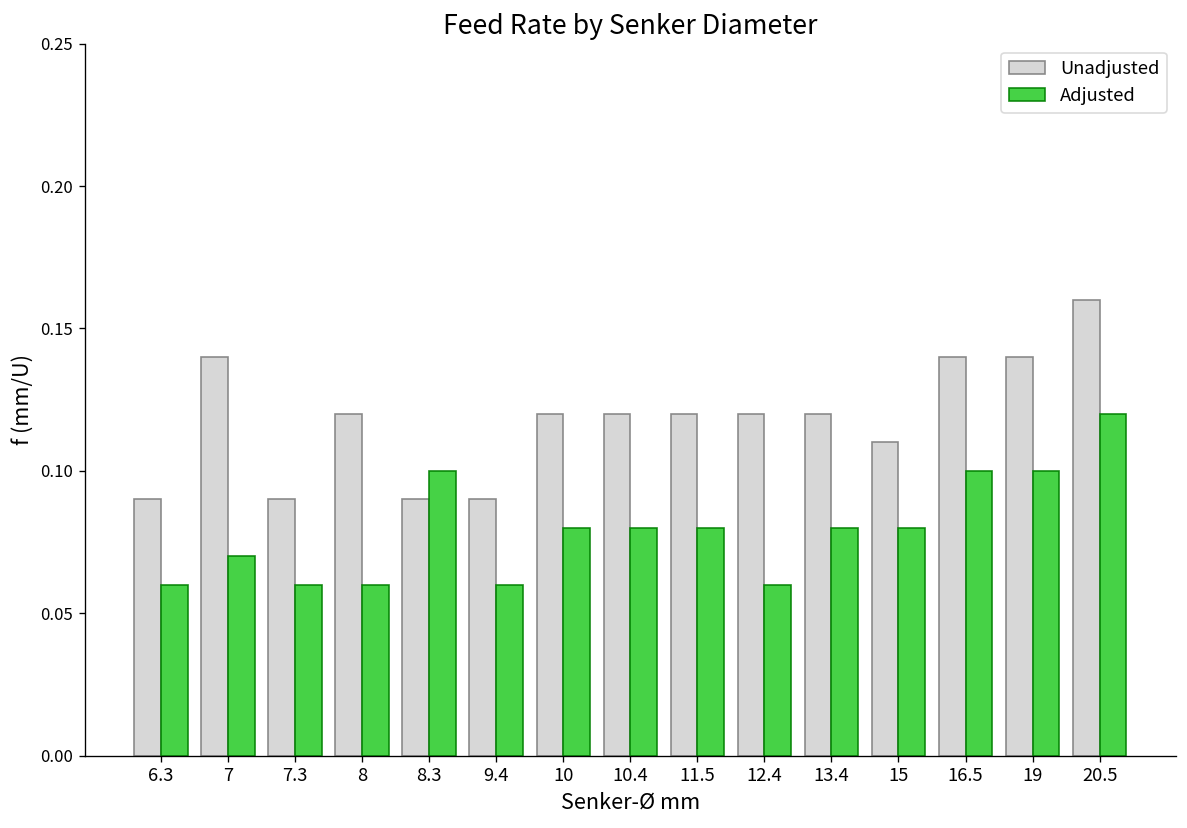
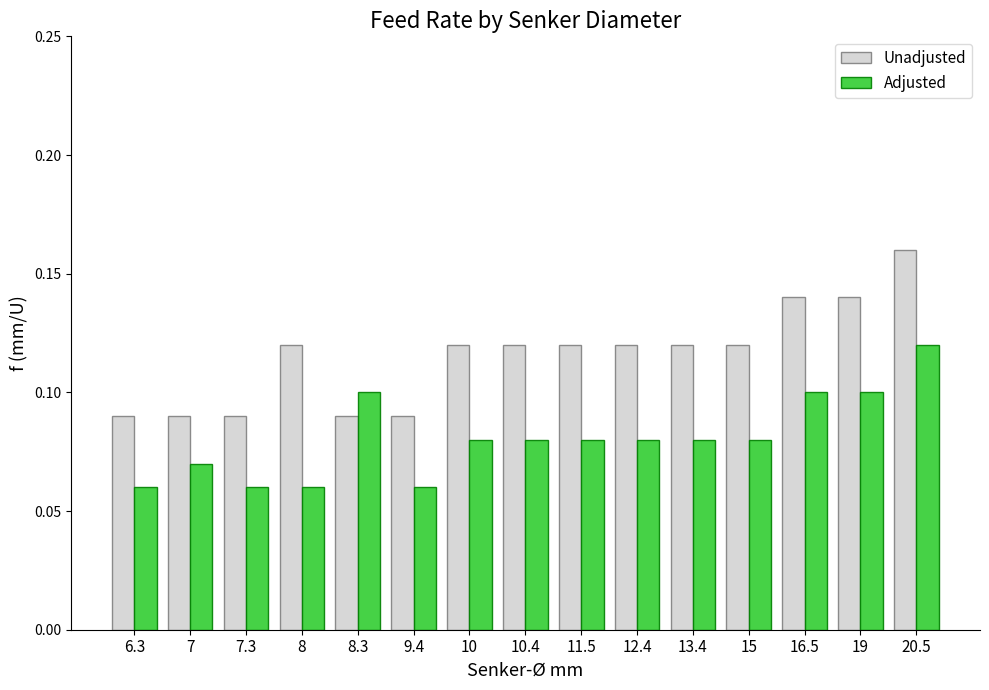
  {
    "Unadjusted": {
      "6.3": 0.09,
-     "7": 0.14,
+     "7": 0.09,
      "7.3": 0.09,
      "8": 0.12,
      "8.3": 0.09,
      "9.4": 0.09,
      "10": 0.12,
      "10.4": 0.12,
      "11.5": 0.12,
      "12.4": 0.12,
      "13.4": 0.12,
-     "15": 0.11,
+     "15": 0.12,
      "16.5": 0.14,
      "19": 0.14,
      "20.5": 0.16
    },
    "Adjusted": {
      "6.3": 0.06,
      "7": 0.07,
      "7.3": 0.06,
      "8": 0.06,
      "8.3": 0.10,
      "9.4": 0.06,
      "10": 0.08,
      "10.4": 0.08,
      "11.5": 0.08,
-     "12.4": 0.06,
+     "12.4": 0.08,
      "13.4": 0.08,
      "15": 0.08,
      "16.5": 0.10,
      "19": 0.10,
      "20.5": 0.12
    }
  }
